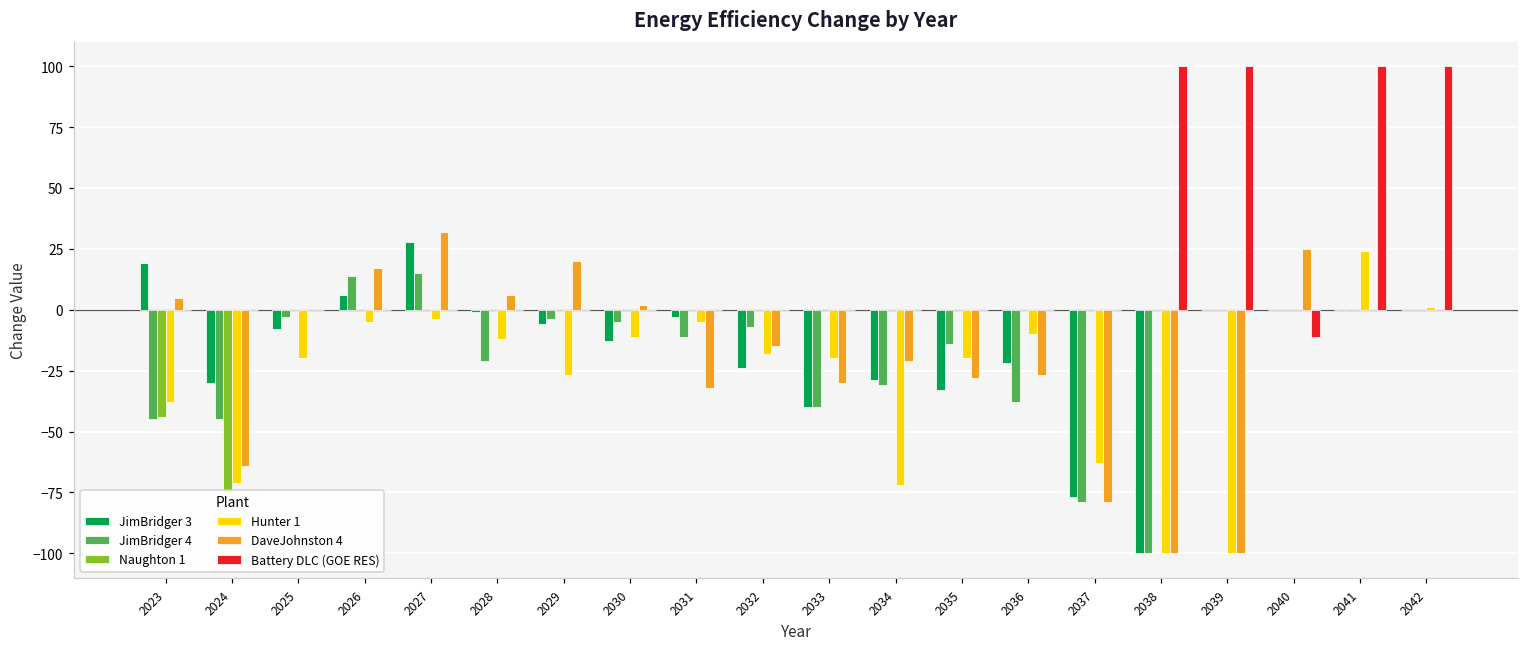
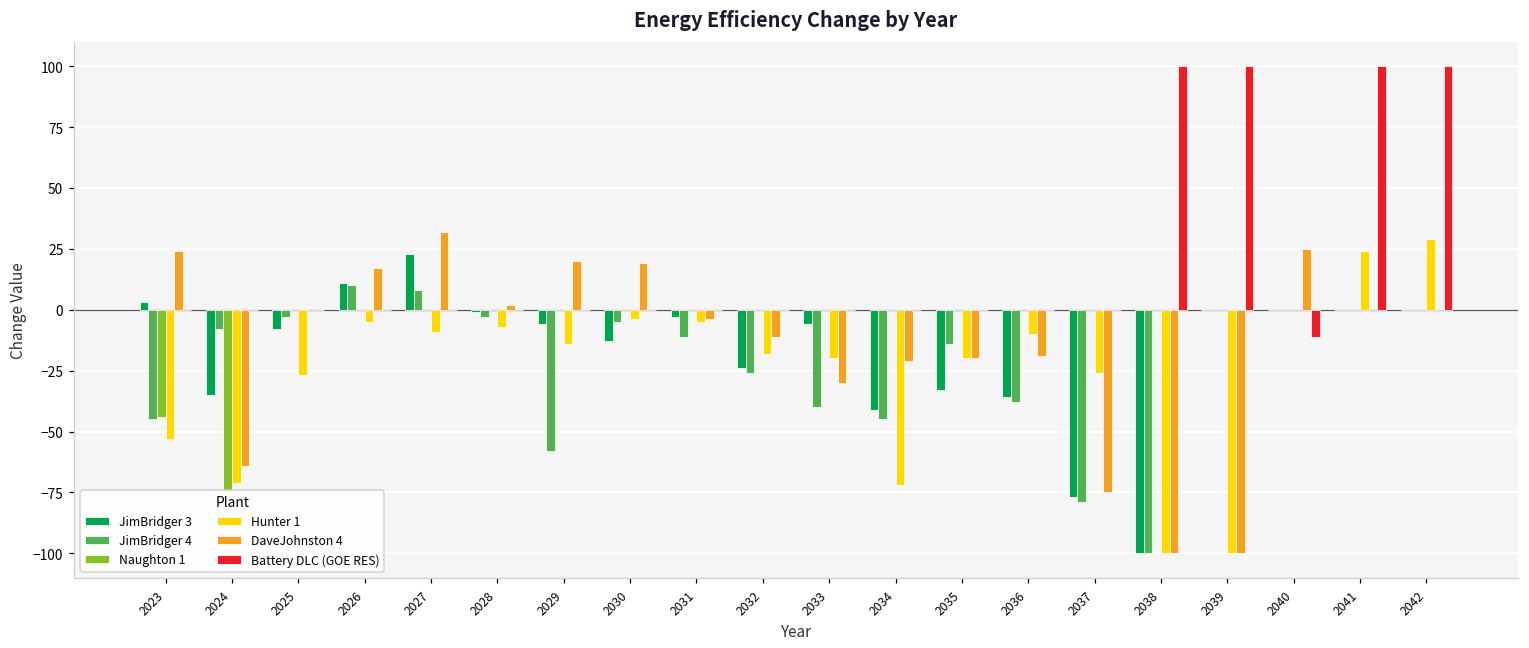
  {
    "JimBridger 3": {
-     "2023": 19,
-     "2024": -30,
+     "2023": 3,
+     "2024": -35,
      "2025": -8,
-     "2026": 6,
-     "2027": 28,
+     "2026": 11,
+     "2027": 23,
      "2029": -6,
      "2030": -13,
      "2031": -3,
      "2032": -24,
-     "2033": -40,
-     "2034": -29,
+     "2033": -6,
+     "2034": -41,
      "2035": -33,
-     "2036": -22,
+     "2036": -36,
      "2037": -77,
      "2038": -100,
      "2039": 0,
      "2040": 0,
      "2041": 0,
      "2042": 0
    },
    "JimBridger 4": {
      "2023": -45,
-     "2024": -45,
+     "2024": -8,
      "2025": -3,
-     "2026": 14,
-     "2027": 15,
-     "2028": -21,
-     "2029": -4,
+     "2026": 10,
+     "2027": 8,
+     "2028": -3,
+     "2029": -58,
      "2030": -5,
      "2031": -11,
-     "2032": -7,
+     "2032": -26,
      "2033": -40,
-     "2034": -31,
+     "2034": -45,
      "2035": -14,
      "2036": -38,
      "2037": -79,
      "2038": -100,
      "2039": 0,
      "2040": 0,
      "2041": 0,
      "2042": 0
    },
    "Naughton 1": {
      "2023": -44,
      "2024": -75,
      "2025": 0,
      "2026": 0,
      "2027": 0,
      "2028": 0,
      "2029": 0,
      "2030": 0,
      "2031": 0,
      "2032": 0,
      "2033": 0,
      "2034": 0,
      "2035": 0,
      "2036": 0,
      "2037": 0,
      "2038": 0,
      "2039": 0,
      "2040": 0,
      "2041": 0,
      "2042": 0
    },
    "Hunter 1": {
-     "2023": -38,
+     "2023": -53,
      "2024": -71,
-     "2025": -20,
+     "2025": -27,
      "2026": -5,
-     "2027": -4,
-     "2028": -12,
-     "2029": -27,
-     "2030": -11,
+     "2027": -9,
+     "2028": -7,
+     "2029": -14,
+     "2030": -4,
      "2031": -5,
      "2032": -18,
      "2033": -20,
      "2034": -72,
      "2035": -20,
      "2036": -10,
-     "2037": -63,
+     "2037": -26,
      "2038": -100,
      "2039": -100,
      "2040": 0,
      "2041": 24,
-     "2042": 1
+     "2042": 29
    },
    "DaveJohnston 4": {
-     "2023": 5,
+     "2023": 24,
      "2024": -64,
      "2025": 0,
      "2026": 17,
      "2027": 32,
-     "2028": 6,
+     "2028": 2,
      "2029": 20,
-     "2030": 2,
-     "2031": -32,
-     "2032": -15,
+     "2030": 19,
+     "2031": -4,
+     "2032": -11,
      "2033": -30,
      "2034": -21,
-     "2035": -28,
-     "2036": -27,
-     "2037": -79,
+     "2035": -20,
+     "2036": -19,
+     "2037": -75,
      "2038": -100,
      "2039": -100,
      "2040": 25,
      "2041": 0,
      "2042": 0
    },
    "Battery DLC (GOE RES)": {
      "2023": 0,
      "2024": 0,
      "2025": 0,
      "2026": 0,
      "2027": 0,
      "2028": 0,
      "2029": 0,
      "2030": 0,
      "2031": 0,
      "2032": 0,
      "2033": 0,
      "2034": 0,
      "2035": 0,
      "2036": 0,
      "2037": 0,
      "2038": 100,
      "2039": 100,
      "2040": -11,
      "2041": 100,
      "2042": 100
    }
  }
